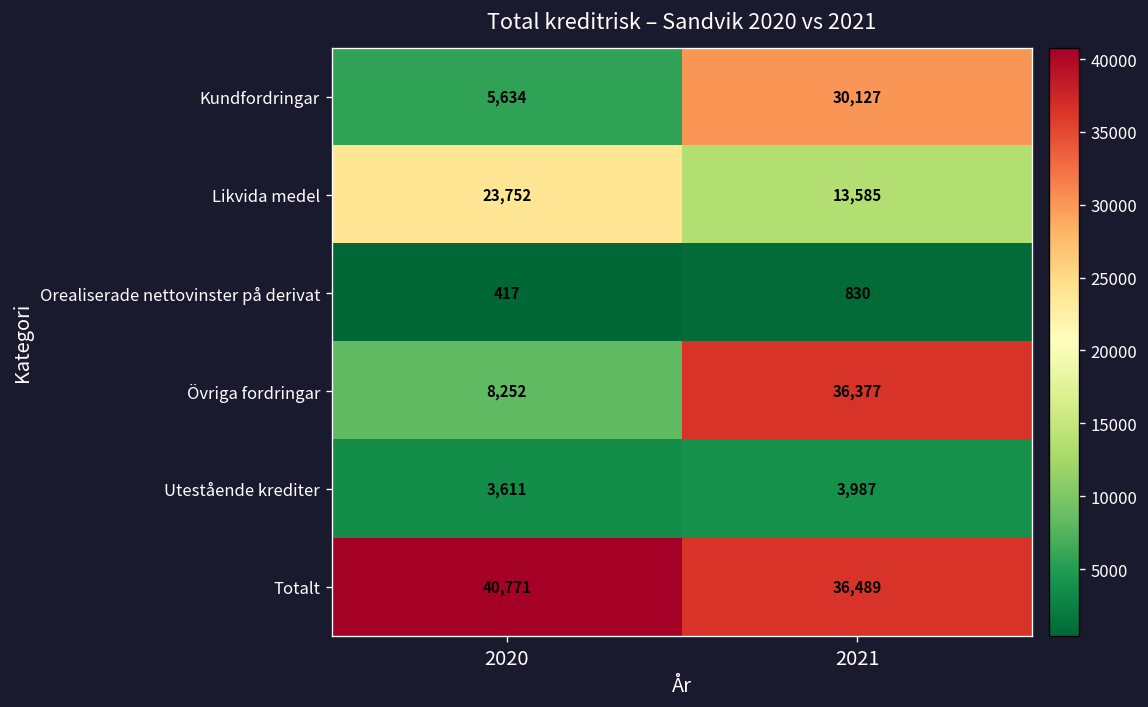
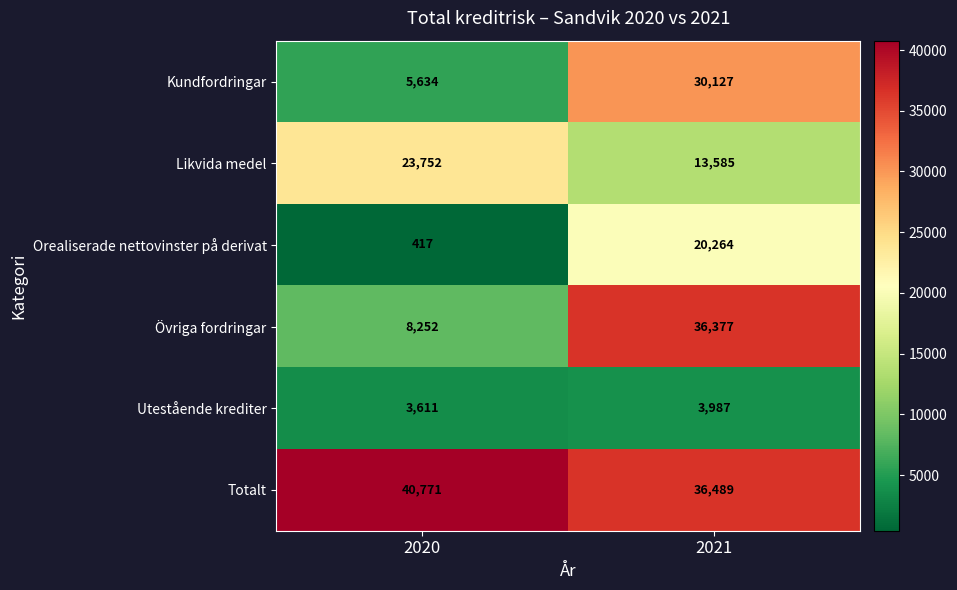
  {
    "Kundfordringar": {
      "2020": "5,634",
      "2021": "30,127"
    },
    "Likvida medel": {
      "2020": "23,752",
      "2021": "13,585"
    },
    "Orealiserade nettovinster på derivat": {
      "2020": "417",
-     "2021": "830"
+     "2021": "20,264"
    },
    "Övriga fordringar": {
      "2020": "8,252",
      "2021": "36,377"
    },
    "Utestående krediter": {
      "2020": "3,611",
      "2021": "3,987"
    },
    "Totalt": {
      "2020": "40,771",
      "2021": "36,489"
    }
  }
